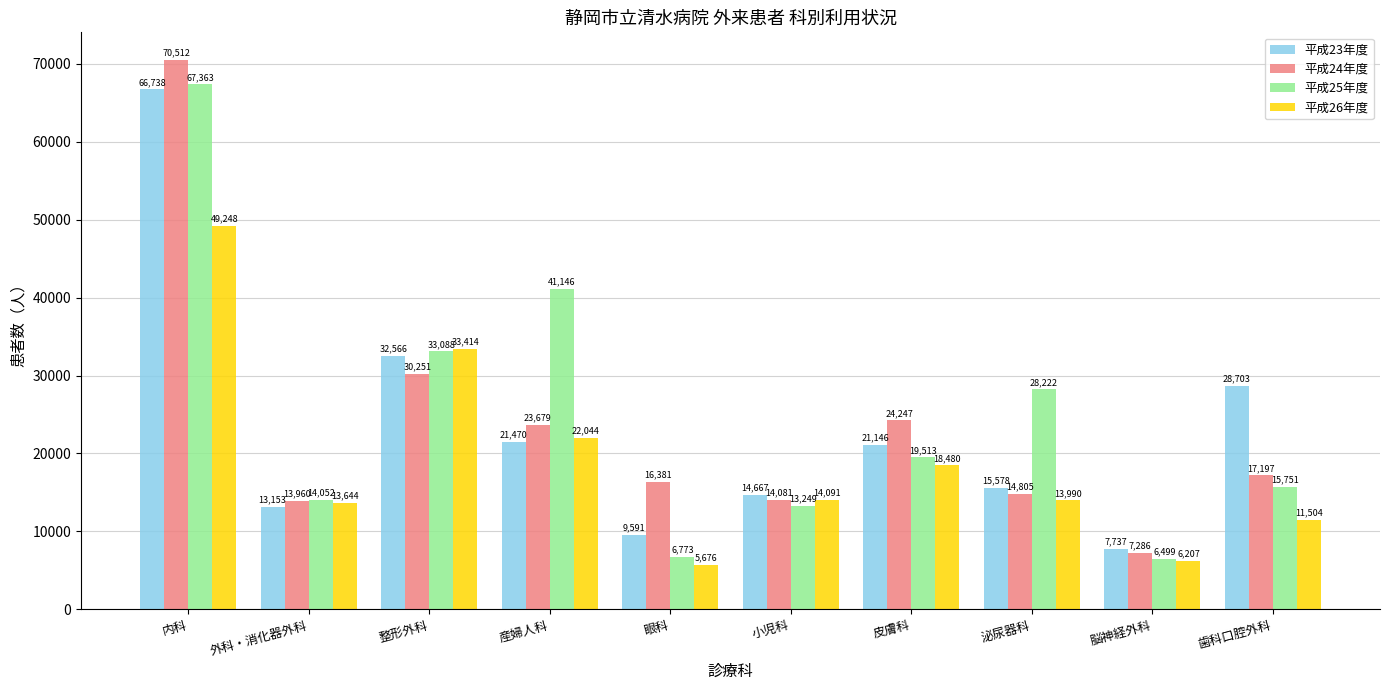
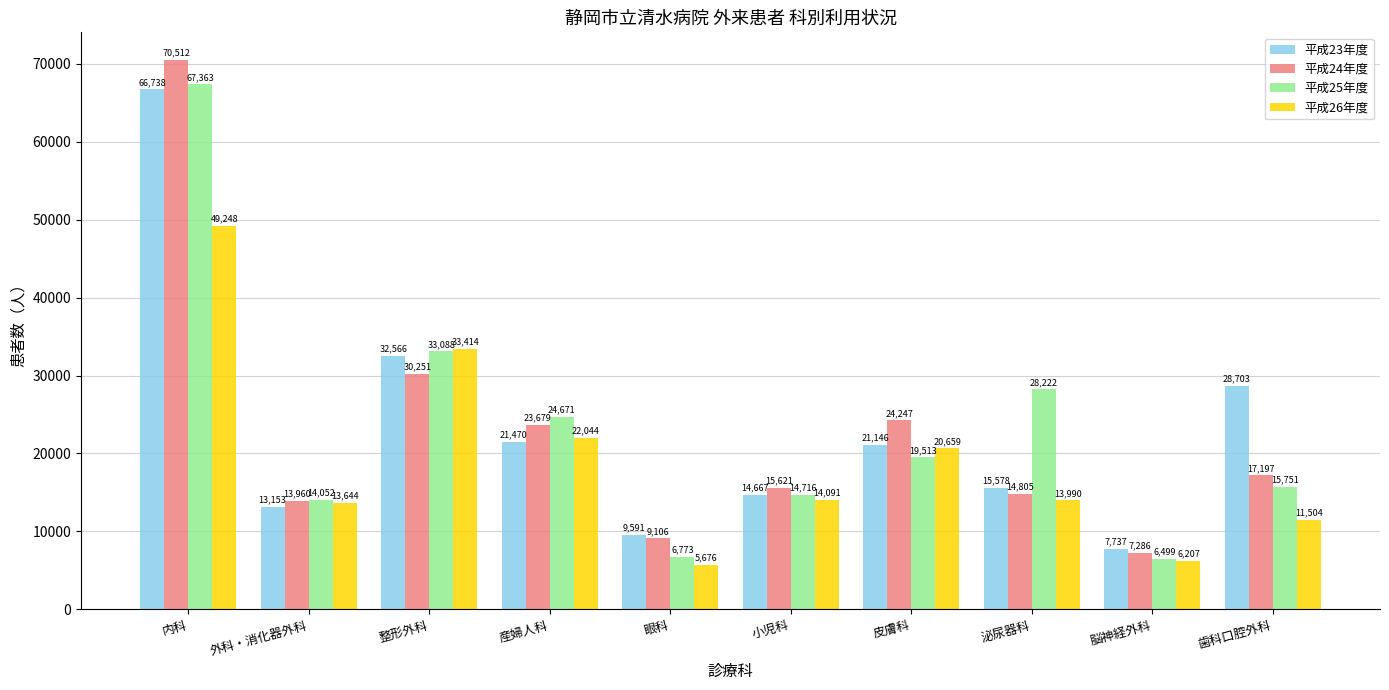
  {
    "平成23年度": {
      "内科": "66,738",
      "外科・消化器外科": "13,153",
      "整形外科": "32,566",
      "産婦人科": "21,470",
      "眼科": "9,591",
      "小児科": "14,667",
      "皮膚科": "21,146",
      "泌尿器科": "15,578",
      "脳神経外科": "7,737",
      "歯科口腔外科": "28,703"
    },
    "平成24年度": {
      "内科": "70,512",
      "外科・消化器外科": "13,960",
      "整形外科": "30,251",
      "産婦人科": "23,679",
-     "眼科": "16,381",
-     "小児科": "14,081",
+     "眼科": "9,106",
+     "小児科": "15,621",
      "皮膚科": "24,247",
      "泌尿器科": "14,805",
      "脳神経外科": "7,286",
      "歯科口腔外科": "17,197"
    },
    "平成25年度": {
      "内科": "67,363",
      "外科・消化器外科": "14,052",
      "整形外科": "33,088",
-     "産婦人科": "41,146",
+     "産婦人科": "24,671",
      "眼科": "6,773",
-     "小児科": "13,249",
+     "小児科": "14,716",
      "皮膚科": "19,513",
      "泌尿器科": "28,222",
      "脳神経外科": "6,499",
      "歯科口腔外科": "15,751"
    },
    "平成26年度": {
      "内科": "49,248",
      "外科・消化器外科": "13,644",
      "整形外科": "33,414",
      "産婦人科": "22,044",
      "眼科": "5,676",
      "小児科": "14,091",
-     "皮膚科": "18,480",
+     "皮膚科": "20,659",
      "泌尿器科": "13,990",
      "脳神経外科": "6,207",
      "歯科口腔外科": "11,504"
    }
  }
